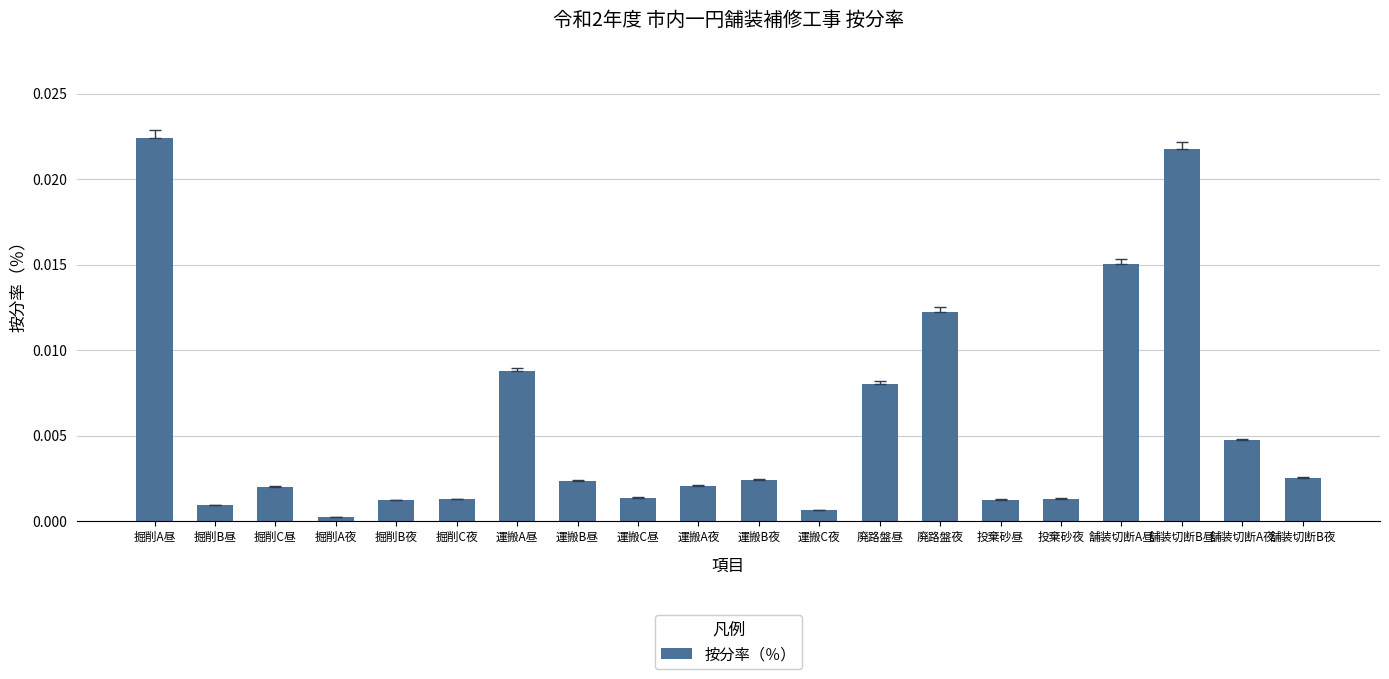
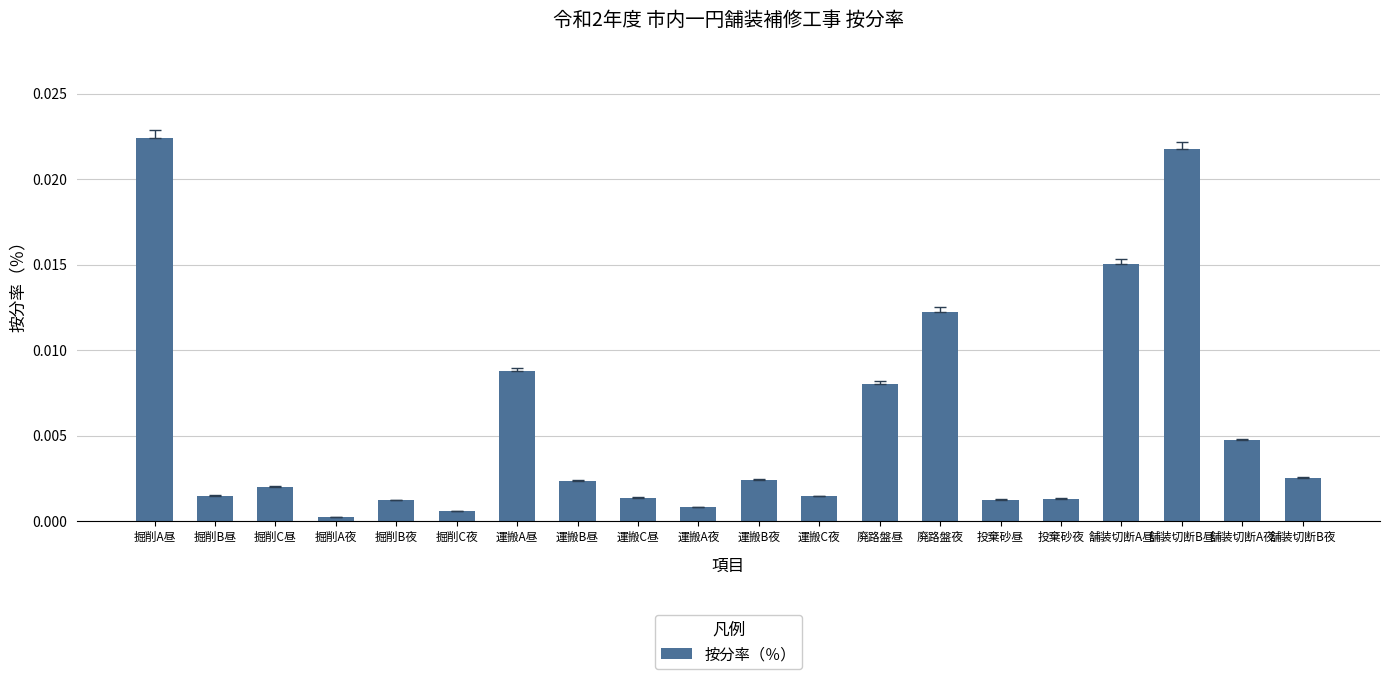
  {
    "按分率（％）": {
      "掘削A昼": 0.0224,
-     "掘削B昼": 0.0010,
+     "掘削B昼": 0.0015,
      "掘削C昼": 0.0020,
      "掘削A夜": 0.0003,
      "掘削B夜": 0.0012,
-     "掘削C夜": 0.0013,
+     "掘削C夜": 0.0006,
      "運搬A昼": 0.0088,
      "運搬B昼": 0.0024,
      "運搬C昼": 0.0014,
-     "運搬A夜": 0.0021,
+     "運搬A夜": 0.0008,
      "運搬B夜": 0.0024,
-     "運搬C夜": 0.0007,
+     "運搬C夜": 0.0015,
      "廃路盤昼": 0.0080,
      "廃路盤夜": 0.0123,
      "投棄砂昼": 0.0013,
      "投棄砂夜": 0.0013,
      "舗装切断A昼": 0.0150,
      "舗装切断B昼": 0.0218,
      "舗装切断A夜": 0.0047,
      "舗装切断B夜": 0.0025
    }
  }
